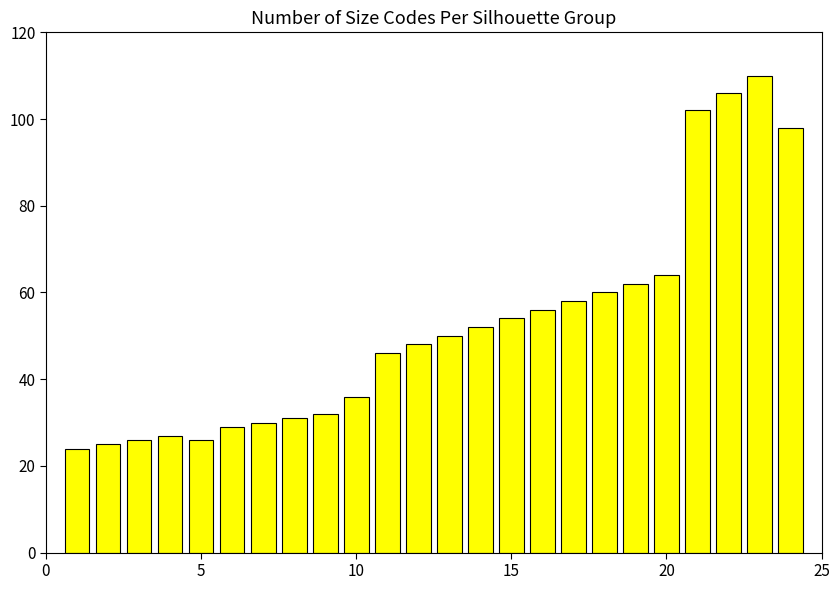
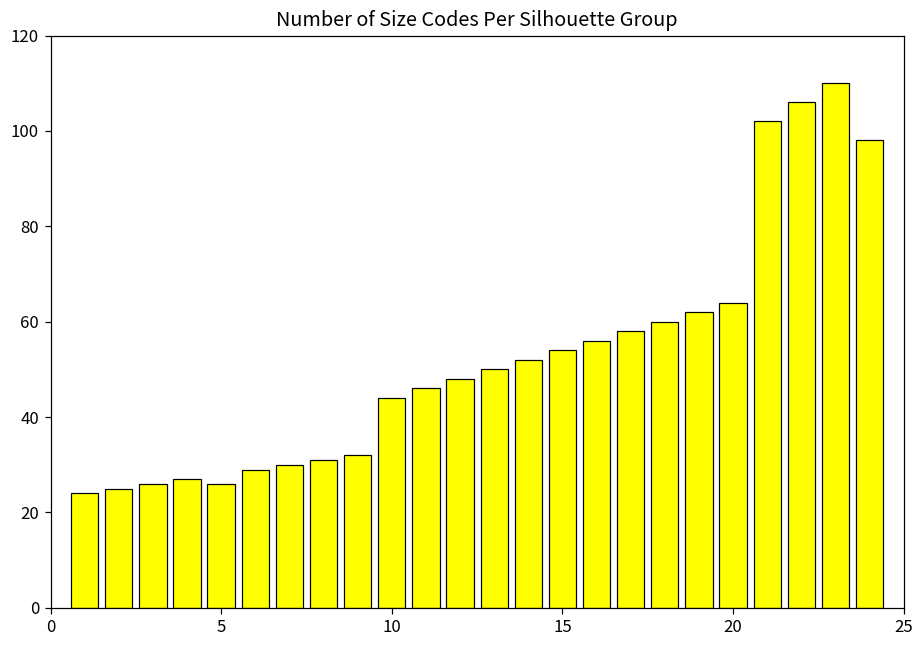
  {
    "5": 26,
-   "10": 36,
+   "10": 44,
    "15": 54,
    "20": 64
  }
